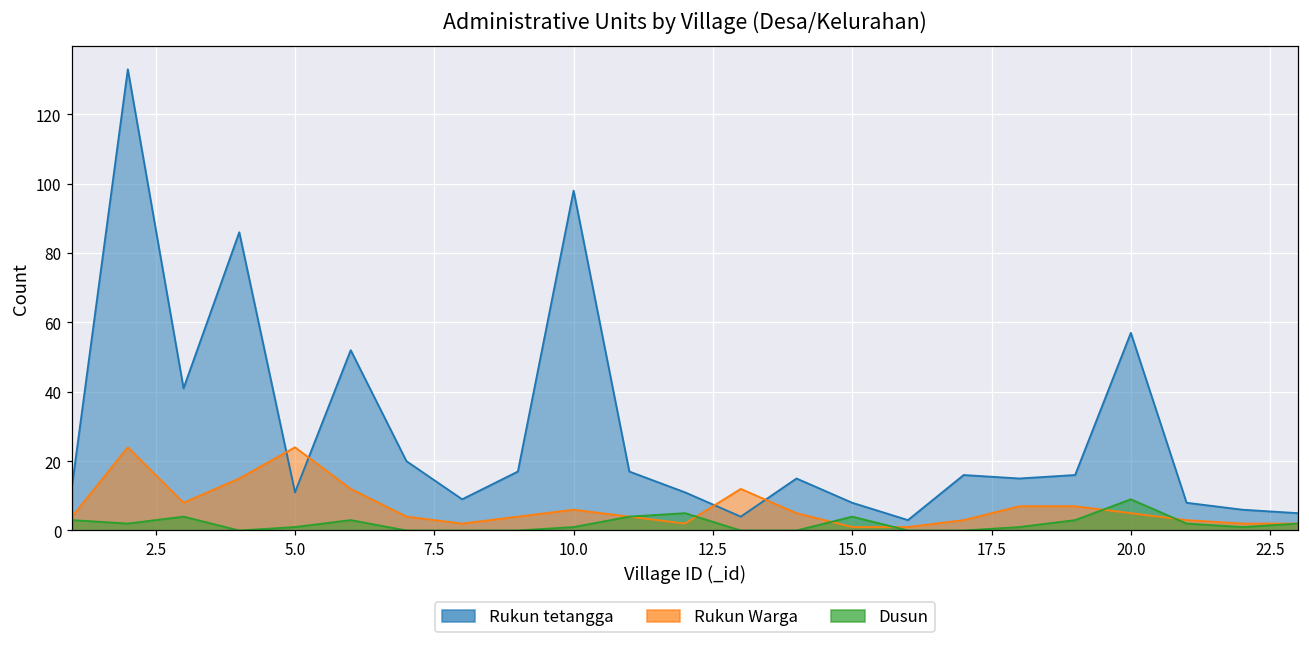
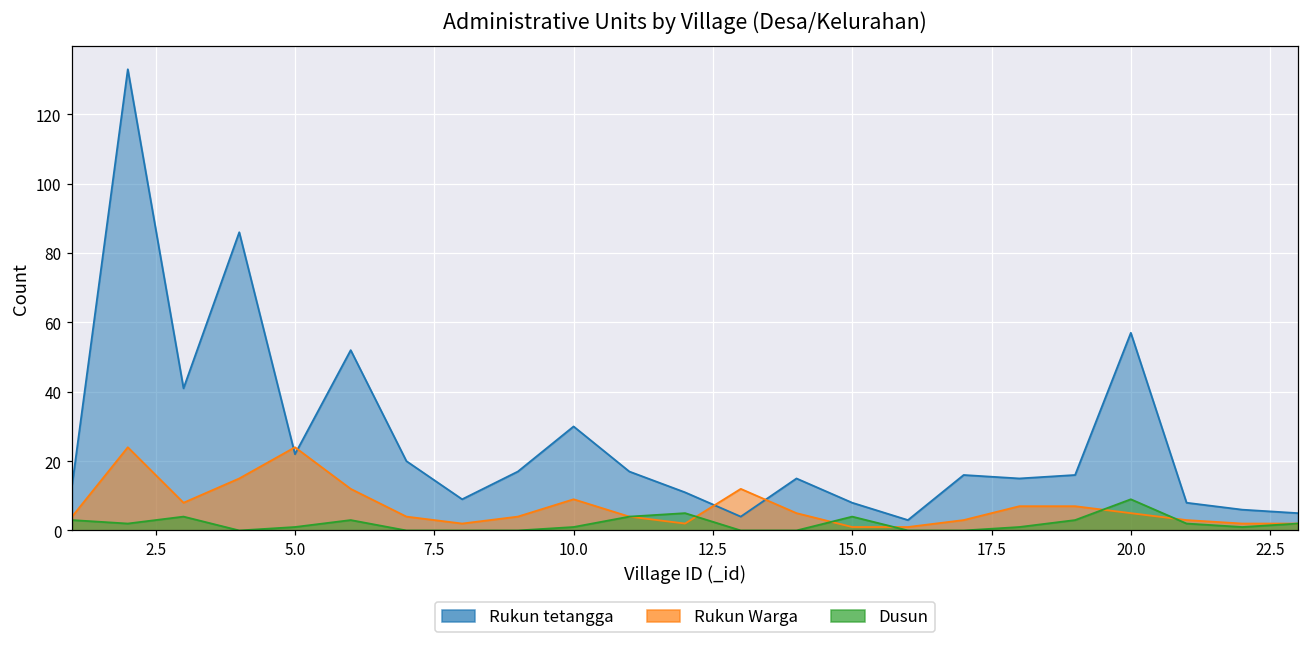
  {
    "Rukun tetangga": {
-     "5.0": 11,
-     "10.0": 98,
+     "5.0": 22,
+     "10.0": 30,
      "15.0": 8,
      "20.0": 57
    },
    "Rukun Warga": {
      "5.0": 24,
-     "10.0": 6,
+     "10.0": 9,
      "15.0": 1,
      "20.0": 5
    },
    "Dusun": {
      "5.0": 1,
      "10.0": 1,
      "15.0": 4,
      "20.0": 9
    }
  }
